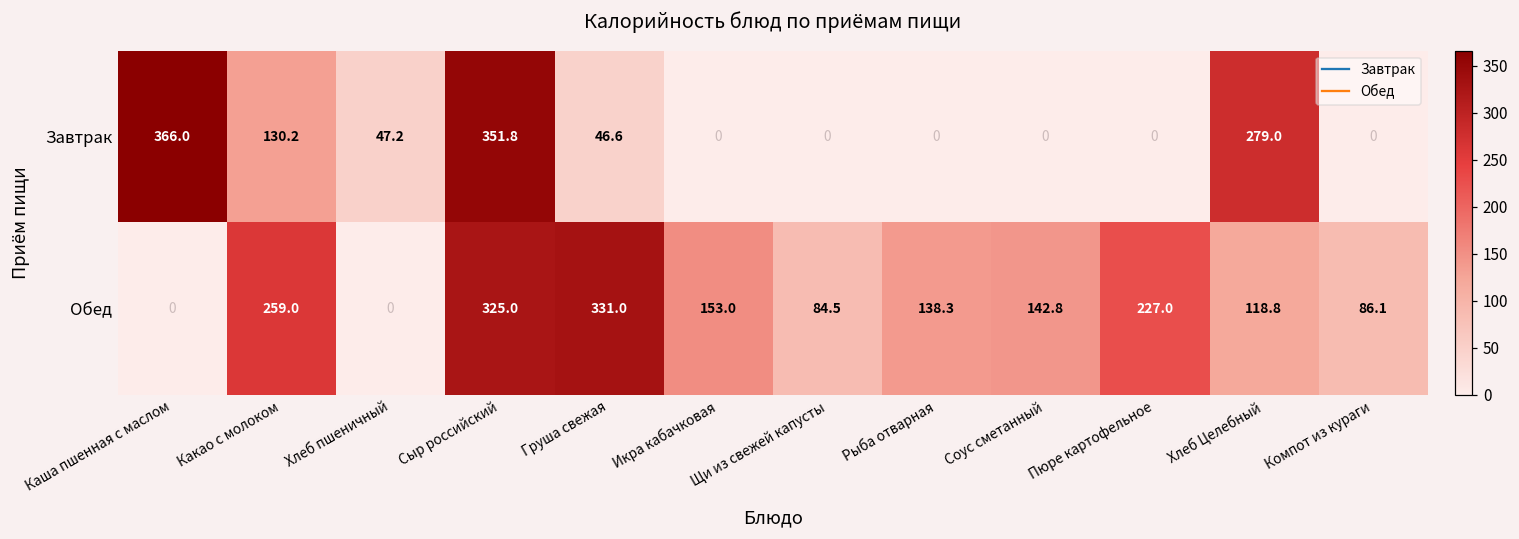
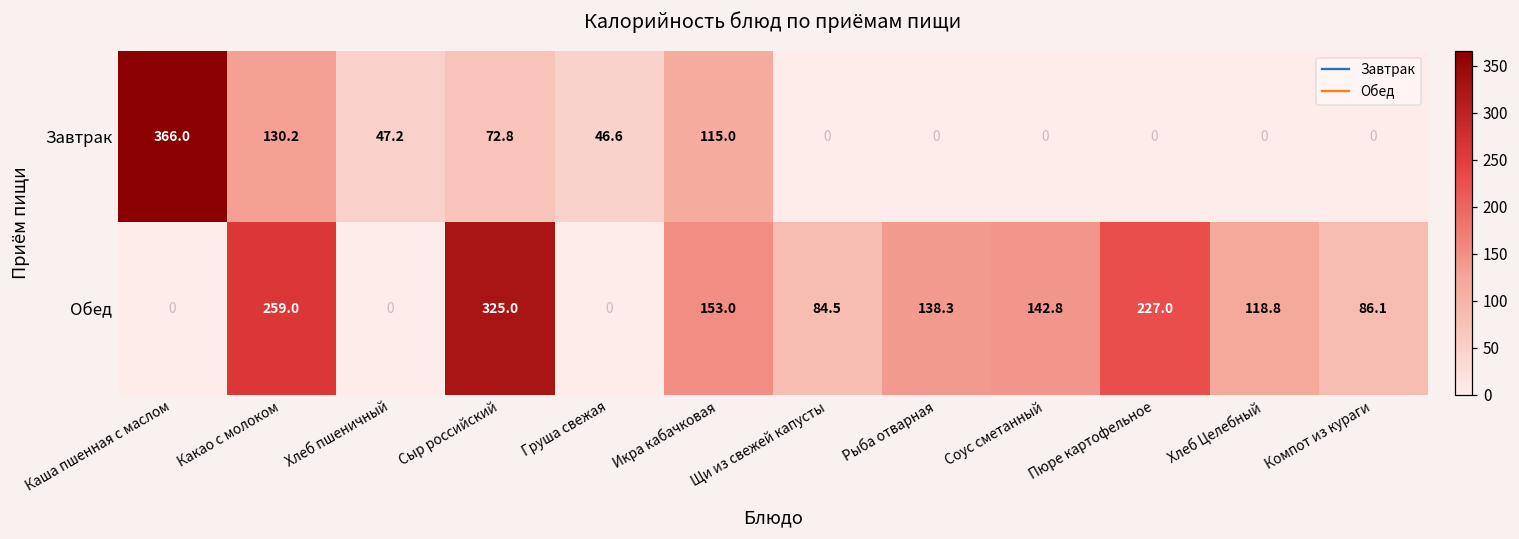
  {
    "Завтрак": {
      "Каша пшенная с маслом": 366.0,
      "Какао с молоком": 130.2,
      "Хлеб пшеничный": 47.2,
-     "Сыр российский": 351.8,
+     "Сыр российский": 72.8,
      "Груша свежая": 46.6,
-     "Икра кабачковая": 0,
+     "Икра кабачковая": 115.0,
      "Щи из свежей капусты": 0,
      "Рыба отварная": 0,
      "Соус сметанный": 0,
      "Пюре картофельное": 0,
-     "Хлеб Целебный": 279.0,
+     "Хлеб Целебный": 0,
      "Компот из кураги": 0
    },
    "Обед": {
      "Каша пшенная с маслом": 0,
      "Какао с молоком": 259.0,
      "Хлеб пшеничный": 0,
      "Сыр российский": 325.0,
-     "Груша свежая": 331.0,
+     "Груша свежая": 0,
      "Икра кабачковая": 153.0,
      "Щи из свежей капусты": 84.5,
      "Рыба отварная": 138.3,
      "Соус сметанный": 142.8,
      "Пюре картофельное": 227.0,
      "Хлеб Целебный": 118.8,
      "Компот из кураги": 86.1
    }
  }
